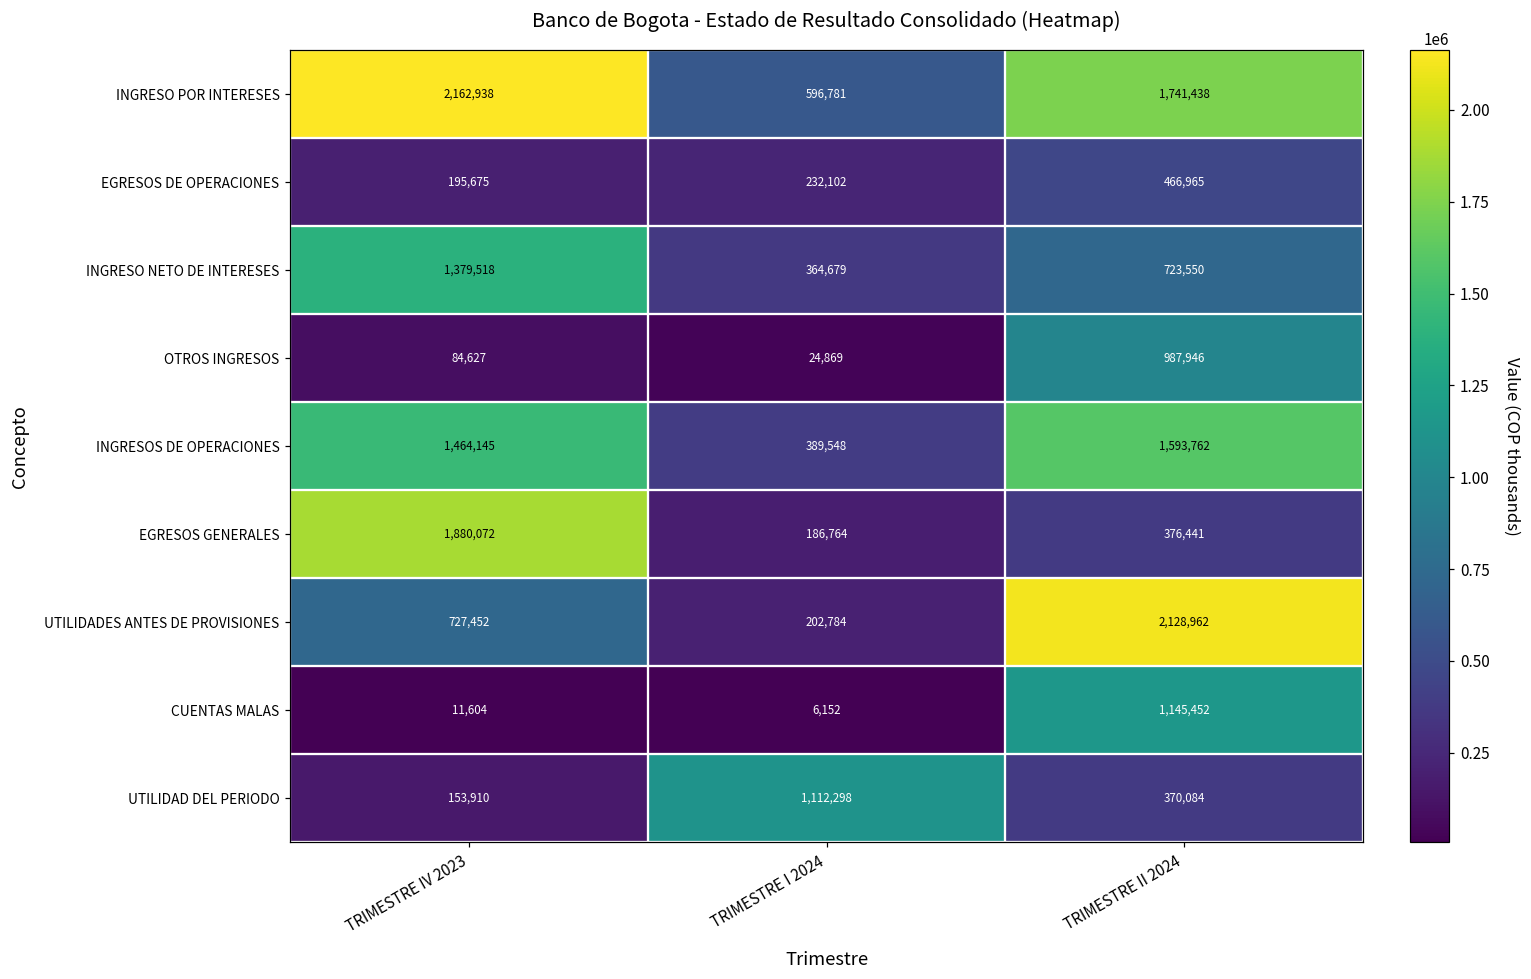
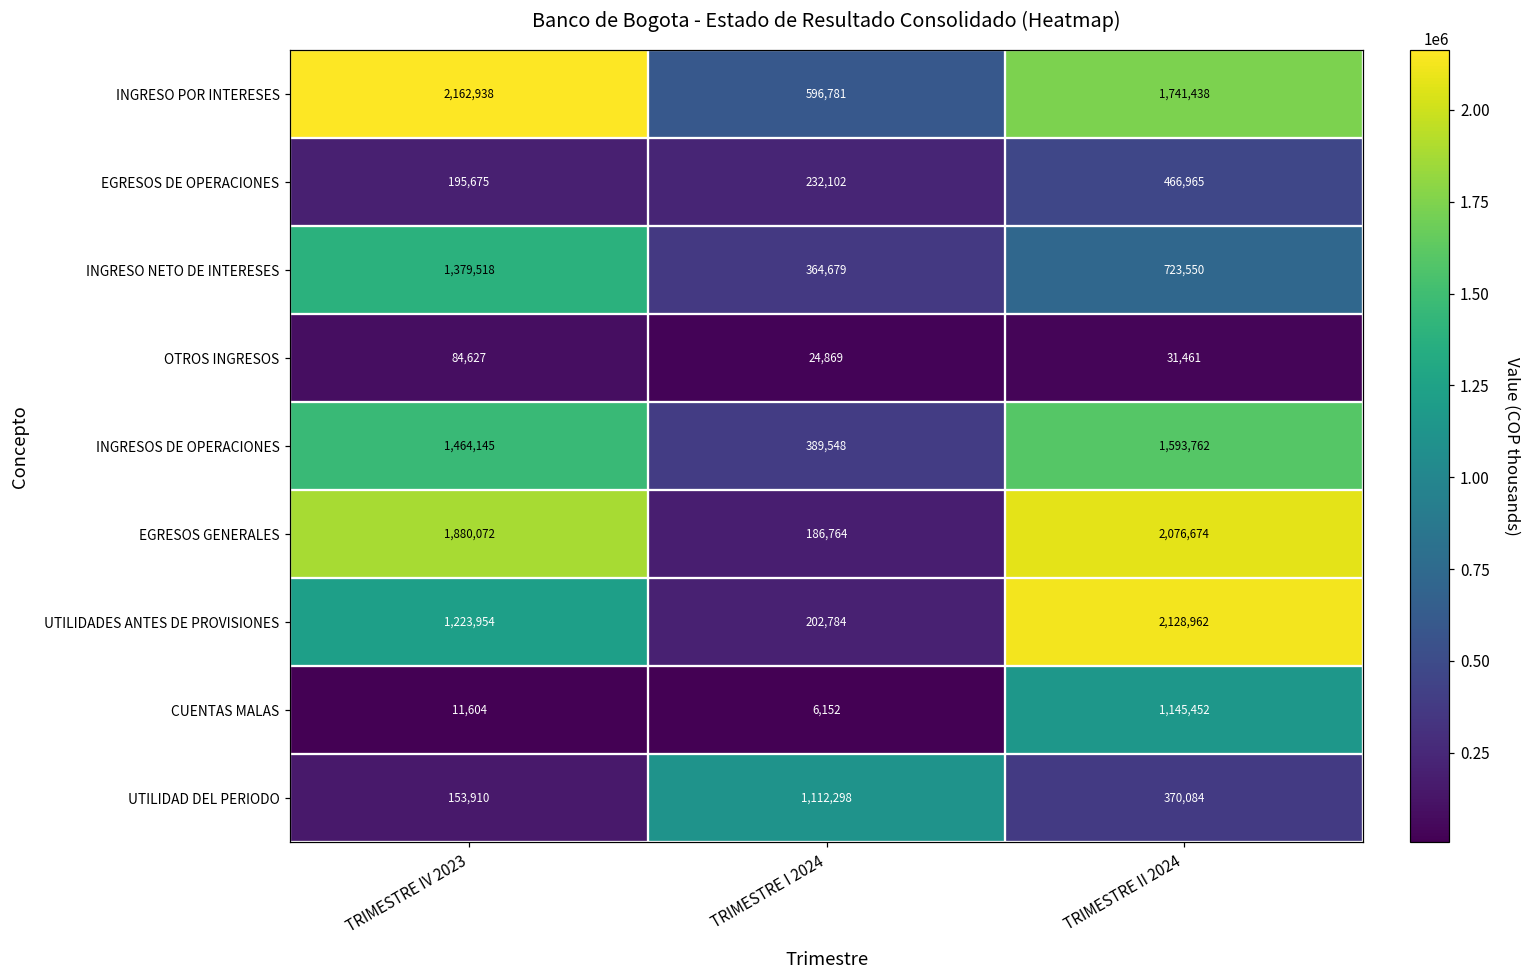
  {
    "INGRESO POR INTERESES": {
      "TRIMESTRE IV 2023": "2,162,938",
      "TRIMESTRE I 2024": "596,781",
      "TRIMESTRE II 2024": "1,741,438"
    },
    "EGRESOS DE OPERACIONES": {
      "TRIMESTRE IV 2023": "195,675",
      "TRIMESTRE I 2024": "232,102",
      "TRIMESTRE II 2024": "466,965"
    },
    "INGRESO NETO DE INTERESES": {
      "TRIMESTRE IV 2023": "1,379,518",
      "TRIMESTRE I 2024": "364,679",
      "TRIMESTRE II 2024": "723,550"
    },
    "OTROS INGRESOS": {
      "TRIMESTRE IV 2023": "84,627",
      "TRIMESTRE I 2024": "24,869",
-     "TRIMESTRE II 2024": "987,946"
+     "TRIMESTRE II 2024": "31,461"
    },
    "INGRESOS DE OPERACIONES": {
      "TRIMESTRE IV 2023": "1,464,145",
      "TRIMESTRE I 2024": "389,548",
      "TRIMESTRE II 2024": "1,593,762"
    },
    "EGRESOS GENERALES": {
      "TRIMESTRE IV 2023": "1,880,072",
      "TRIMESTRE I 2024": "186,764",
-     "TRIMESTRE II 2024": "376,441"
+     "TRIMESTRE II 2024": "2,076,674"
    },
    "UTILIDADES ANTES DE PROVISIONES": {
-     "TRIMESTRE IV 2023": "727,452",
+     "TRIMESTRE IV 2023": "1,223,954",
      "TRIMESTRE I 2024": "202,784",
      "TRIMESTRE II 2024": "2,128,962"
    },
    "CUENTAS MALAS": {
      "TRIMESTRE IV 2023": "11,604",
      "TRIMESTRE I 2024": "6,152",
      "TRIMESTRE II 2024": "1,145,452"
    },
    "UTILIDAD DEL PERIODO": {
      "TRIMESTRE IV 2023": "153,910",
      "TRIMESTRE I 2024": "1,112,298",
      "TRIMESTRE II 2024": "370,084"
    }
  }
